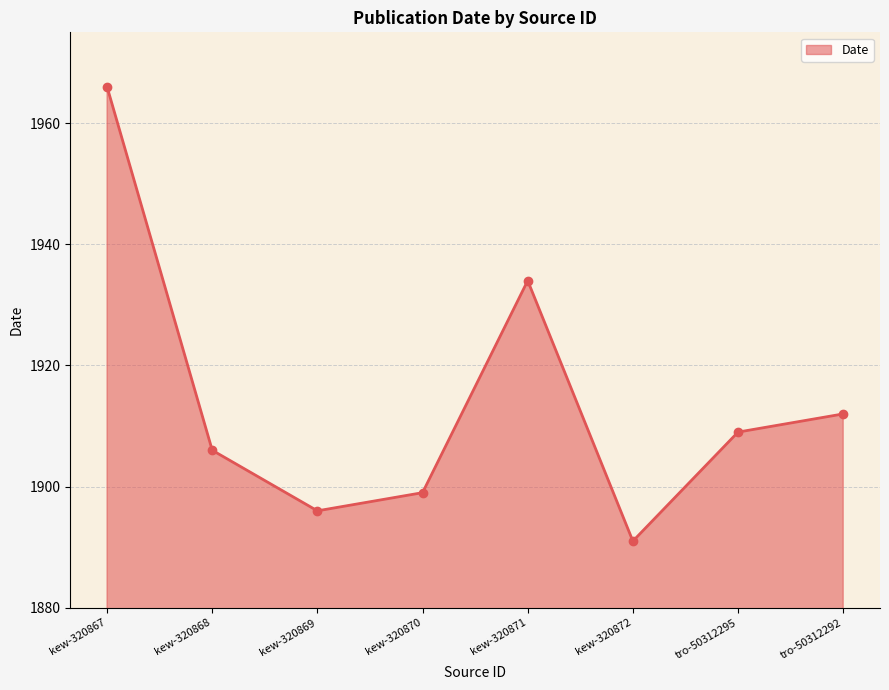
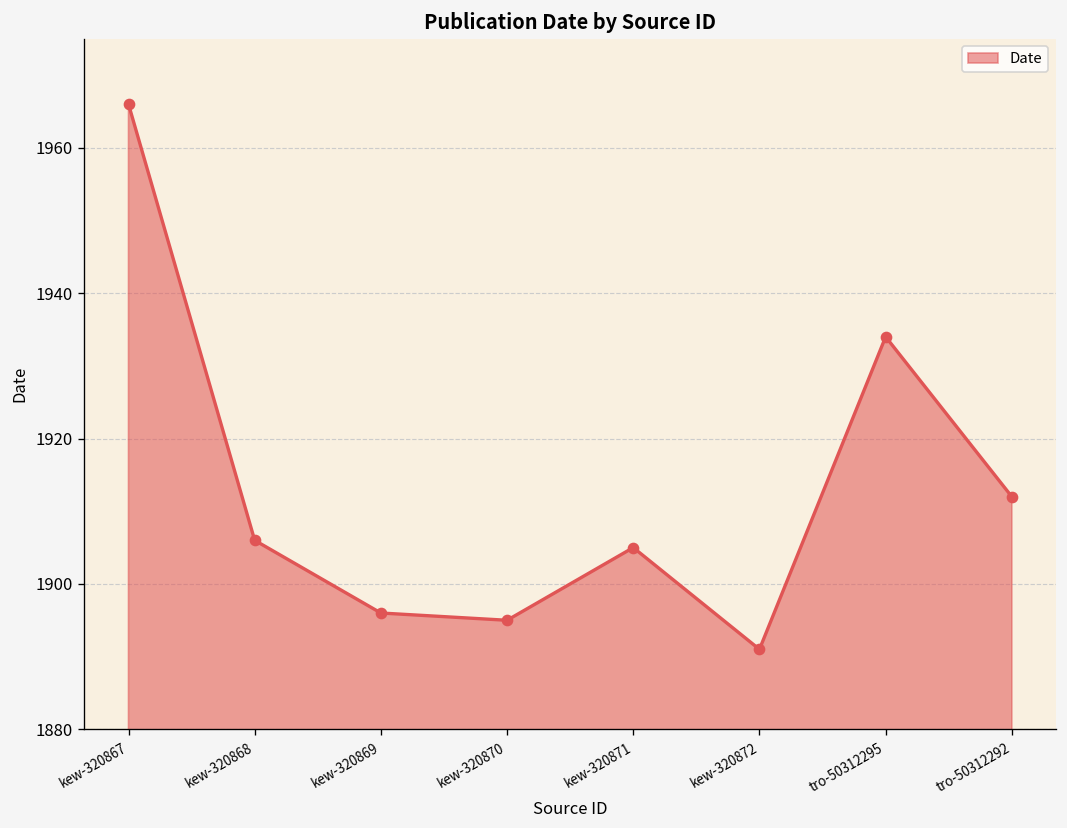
  {
    "kew-320867": 1966,
    "kew-320868": 1906,
    "kew-320869": 1896,
-   "kew-320870": 1899,
-   "kew-320871": 1934,
+   "kew-320870": 1895,
+   "kew-320871": 1905,
    "kew-320872": 1891,
-   "tro-50312295": 1909,
+   "tro-50312295": 1934,
    "tro-50312292": 1912
  }
